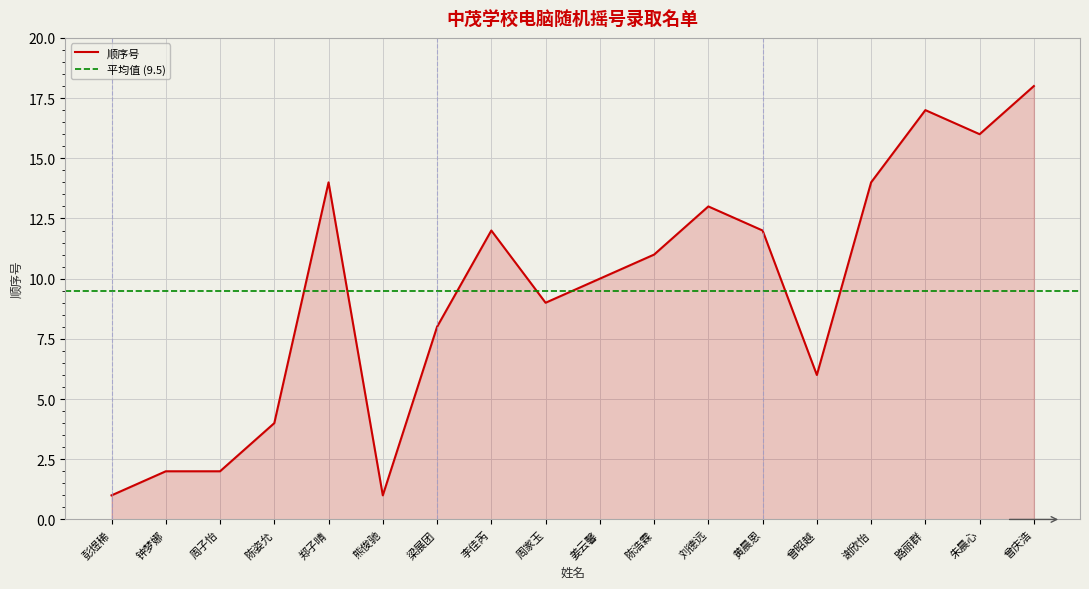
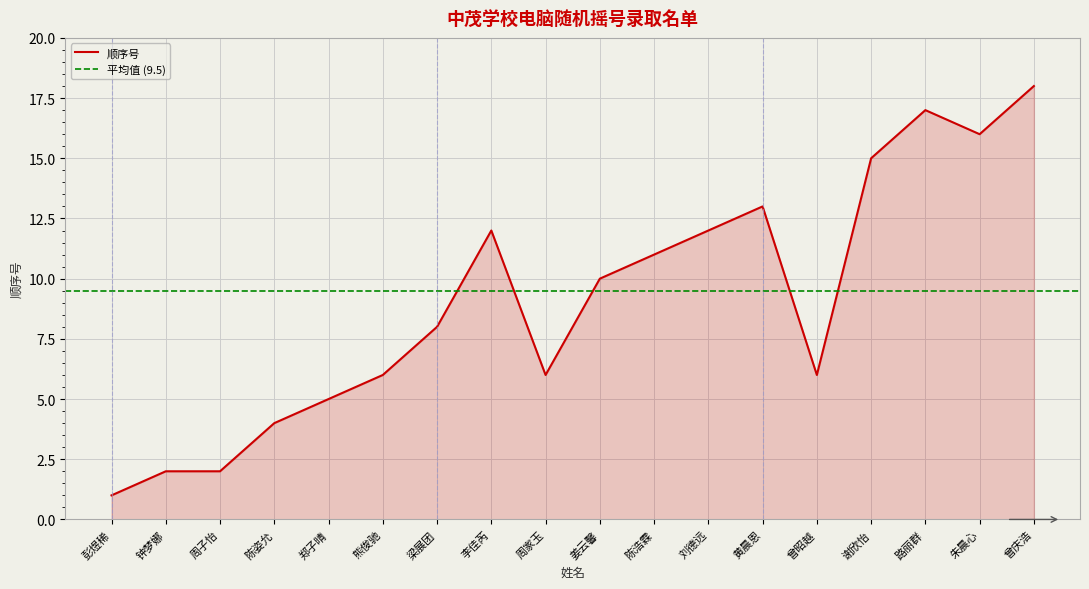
  {
    "彭煜稀": 1,
    "钟梦娜": 2,
    "周子怡": 2,
    "陈姿允": 4,
-   "郑子晴": 14,
-   "熊俊驰": 1,
+   "郑子晴": 5,
+   "熊俊驰": 6,
    "梁展团": 8,
    "李佳芮": 12,
-   "周家玉": 9,
+   "周家玉": 6,
    "姜云馨": 10,
    "陈浩霖": 11,
-   "刘德远": 13,
-   "黄晨恩": 12,
+   "刘德远": 12,
+   "黄晨恩": 13,
    "曾昭越": 6,
-   "谢欣怡": 14,
+   "谢欣怡": 15,
    "路丽群": 17,
    "朱晨心": 16,
    "曾庆浩": 18
  }
